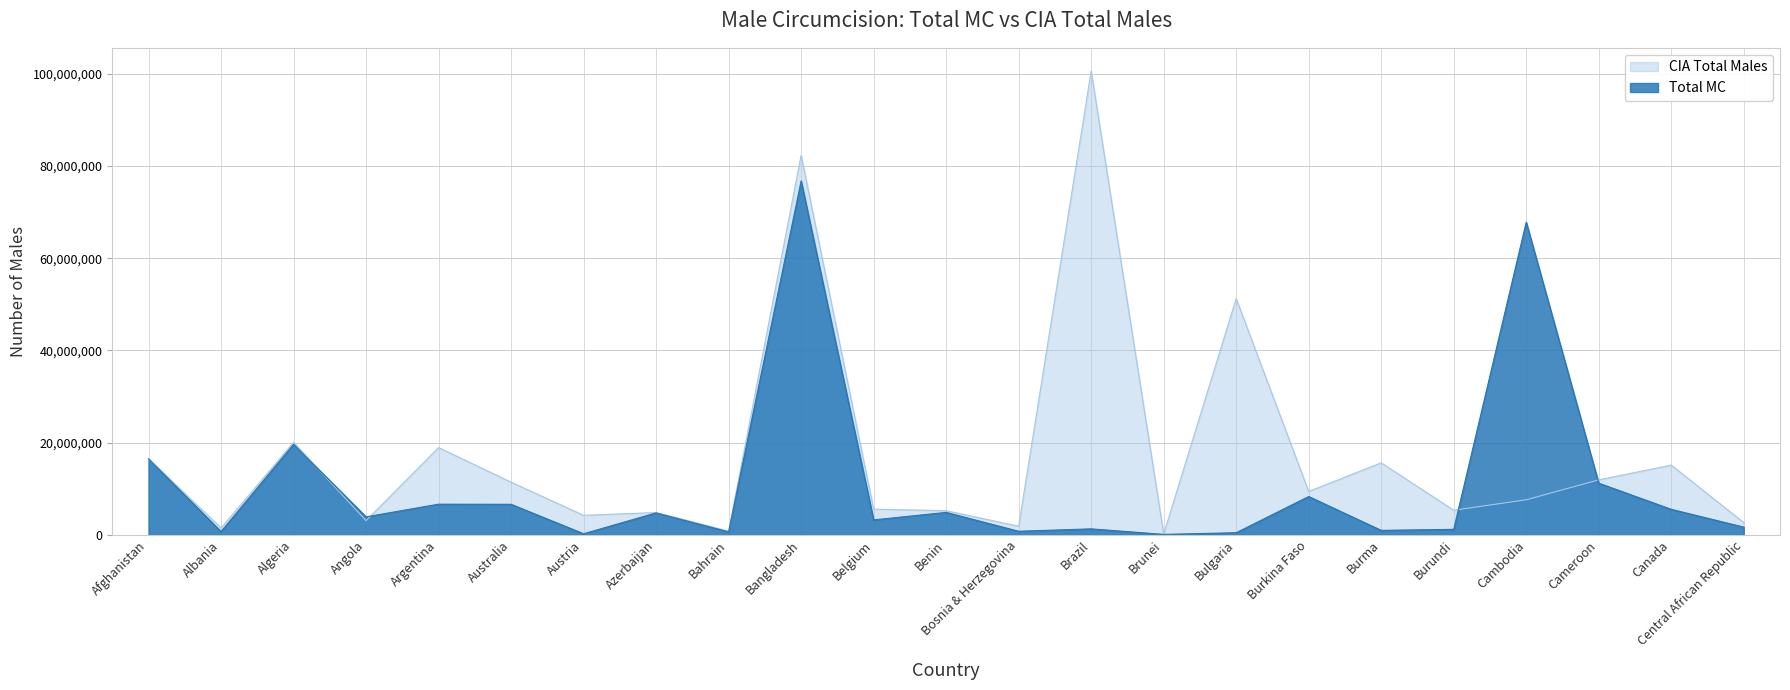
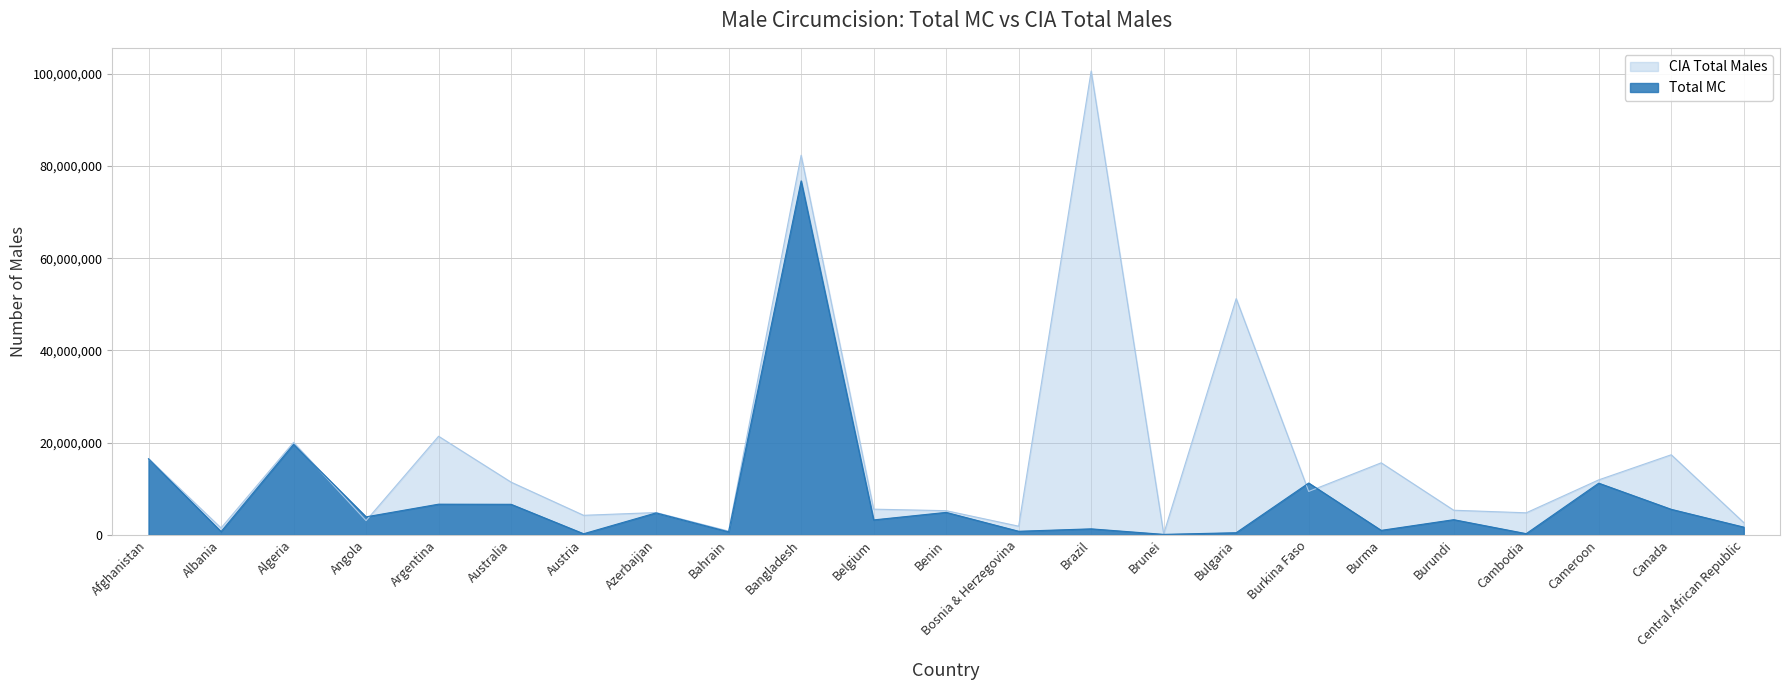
  {
    "CIA Total Males": {
      "Albania": "1,000,000",
      "Angola": "3,000,000",
-     "Argentina": "19,000,000",
+     "Argentina": "21,000,000",
      "Australia": "11,000,000",
      "Austria": "4,000,000",
      "Bangladesh": "82,000,000",
      "Belgium": "6,000,000",
      "Bosnia & Herzegovina": "2,000,000",
      "Brazil": "101,000,000",
      "Bulgaria": "51,000,000",
      "Burkina Faso": "9,000,000",
      "Burma": "16,000,000",
      "Burundi": "5,000,000",
-     "Cambodia": "8,000,000",
+     "Cambodia": "5,000,000",
      "Cameroon": "12,000,000",
-     "Canada": "15,000,000",
+     "Canada": "17,000,000",
      "Central African Republic": "3,000,000"
    },
    "Total MC": {
      "Albania": "1,000,000",
      "Angola": "4,000,000",
      "Argentina": "7,000,000",
      "Australia": "7,000,000",
      "Austria": "0",
      "Bangladesh": "77,000,000",
      "Belgium": "3,000,000",
      "Bosnia & Herzegovina": "1,000,000",
      "Brazil": "1,000,000",
      "Bulgaria": "0",
-     "Burkina Faso": "8,000,000",
+     "Burkina Faso": "11,000,000",
      "Burma": "1,000,000",
-     "Burundi": "1,000,000",
-     "Cambodia": "68,000,000",
+     "Burundi": "3,000,000",
+     "Cambodia": "0",
      "Cameroon": "11,000,000",
      "Canada": "6,000,000",
      "Central African Republic": "2,000,000"
    }
  }
